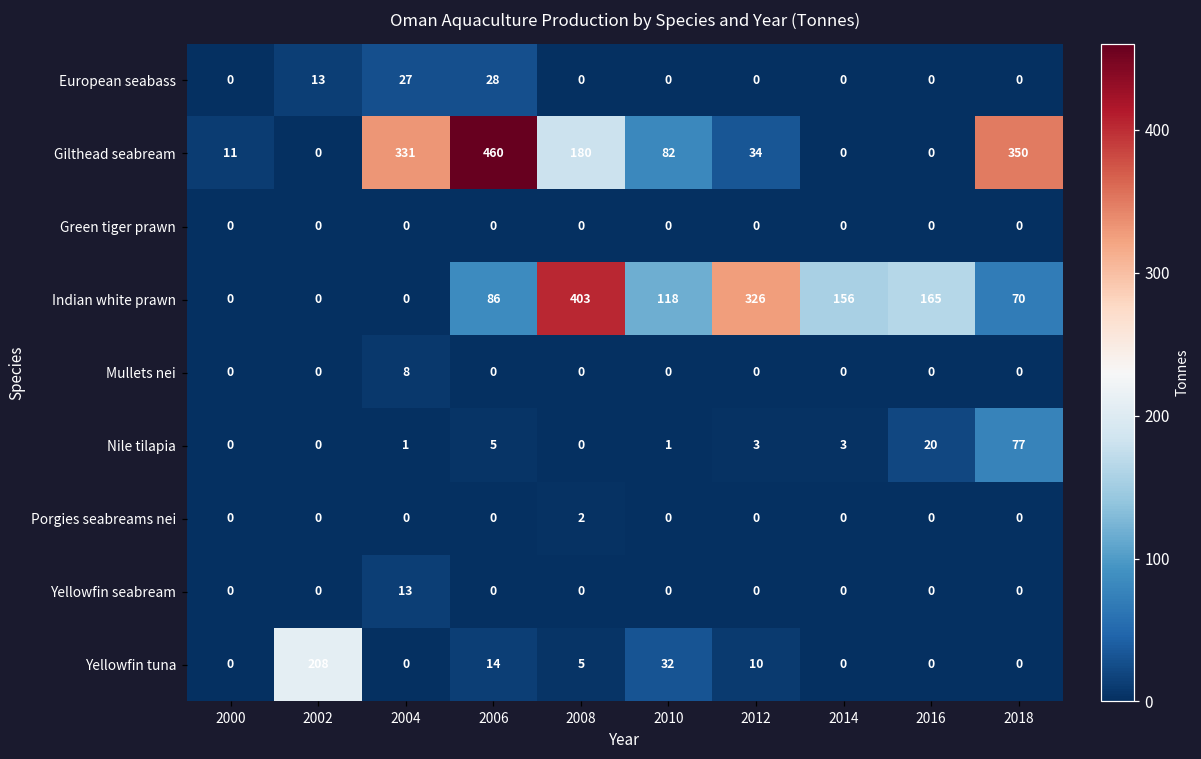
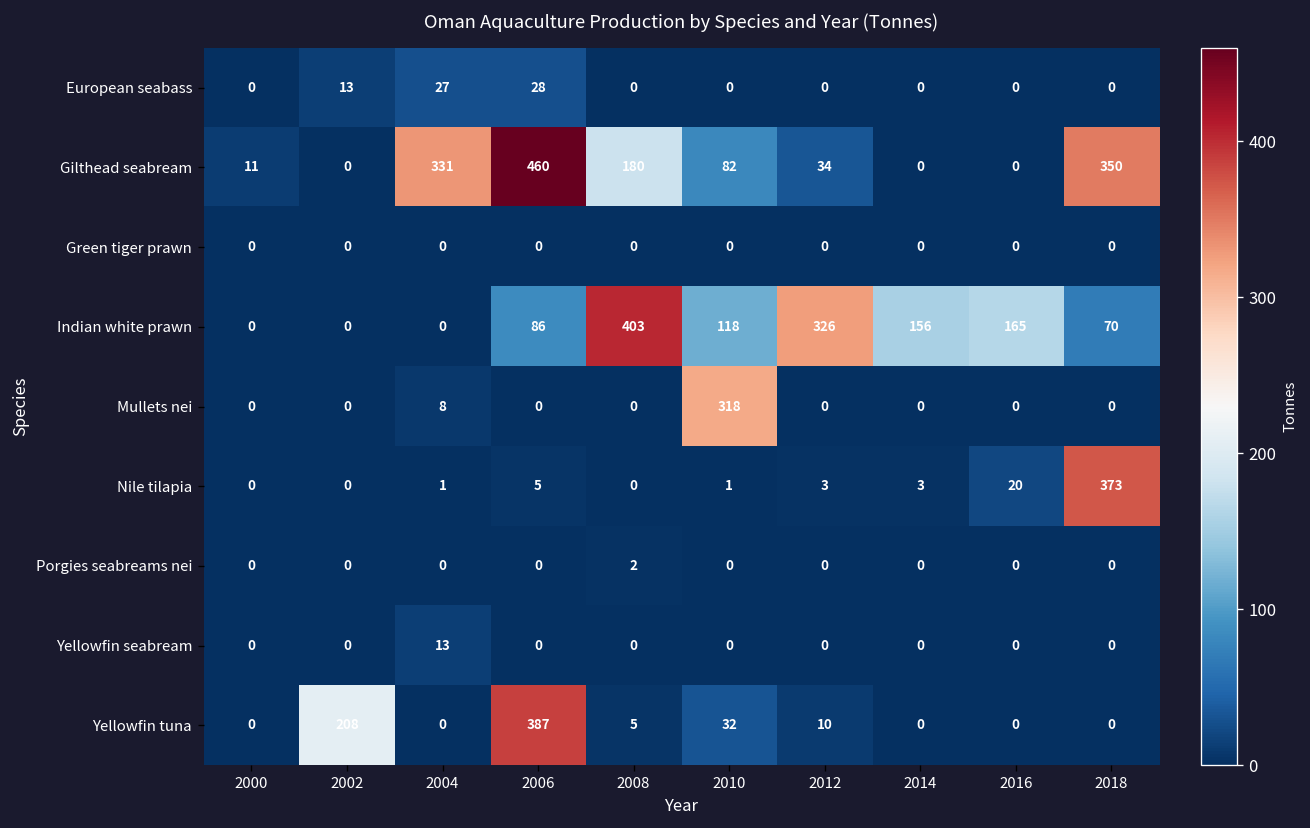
  {
    "European seabass": {
      "2000": 0,
      "2002": 13,
      "2004": 27,
      "2006": 28,
      "2008": 0,
      "2010": 0,
      "2012": 0,
      "2014": 0,
      "2016": 0,
      "2018": 0
    },
    "Gilthead seabream": {
      "2000": 11,
      "2002": 0,
      "2004": 331,
      "2006": 460,
      "2008": 180,
      "2010": 82,
      "2012": 34,
      "2014": 0,
      "2016": 0,
      "2018": 350
    },
    "Green tiger prawn": {
      "2000": 0,
      "2002": 0,
      "2004": 0,
      "2006": 0,
      "2008": 0,
      "2010": 0,
      "2012": 0,
      "2014": 0,
      "2016": 0,
      "2018": 0
    },
    "Indian white prawn": {
      "2000": 0,
      "2002": 0,
      "2004": 0,
      "2006": 86,
      "2008": 403,
      "2010": 118,
      "2012": 326,
      "2014": 156,
      "2016": 165,
      "2018": 70
    },
    "Mullets nei": {
      "2000": 0,
      "2002": 0,
      "2004": 8,
      "2006": 0,
      "2008": 0,
-     "2010": 0,
+     "2010": 318,
      "2012": 0,
      "2014": 0,
      "2016": 0,
      "2018": 0
    },
    "Nile tilapia": {
      "2000": 0,
      "2002": 0,
      "2004": 1,
      "2006": 5,
      "2008": 0,
      "2010": 1,
      "2012": 3,
      "2014": 3,
      "2016": 20,
-     "2018": 77
+     "2018": 373
    },
    "Porgies seabreams nei": {
      "2000": 0,
      "2002": 0,
      "2004": 0,
      "2006": 0,
      "2008": 2,
      "2010": 0,
      "2012": 0,
      "2014": 0,
      "2016": 0,
      "2018": 0
    },
    "Yellowfin seabream": {
      "2000": 0,
      "2002": 0,
      "2004": 13,
      "2006": 0,
      "2008": 0,
      "2010": 0,
      "2012": 0,
      "2014": 0,
      "2016": 0,
      "2018": 0
    },
    "Yellowfin tuna": {
      "2000": 0,
      "2004": 0,
-     "2006": 14,
+     "2006": 387,
      "2008": 5,
      "2010": 32,
      "2012": 10,
      "2014": 0,
      "2016": 0,
      "2018": 0
    }
  }
